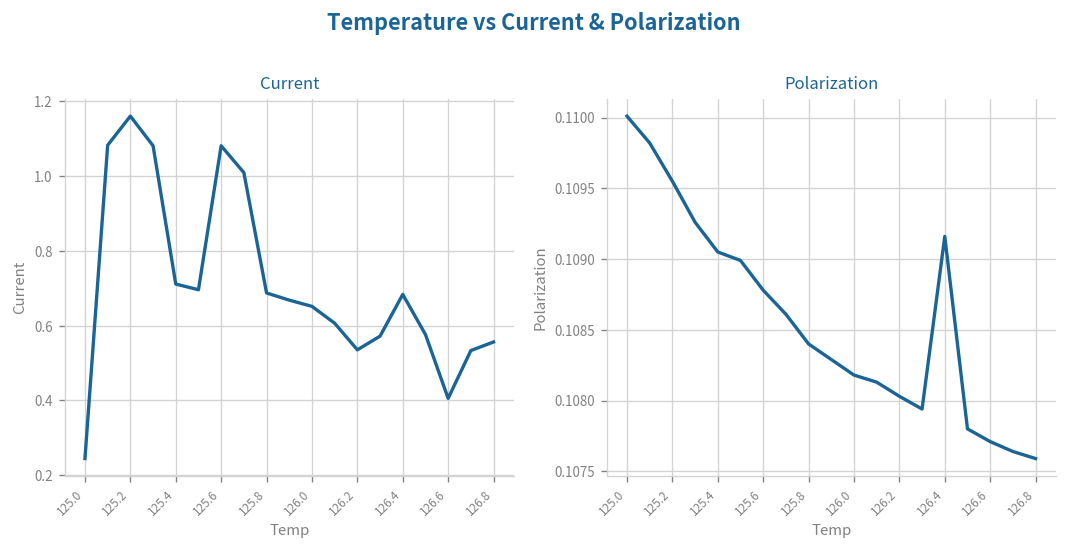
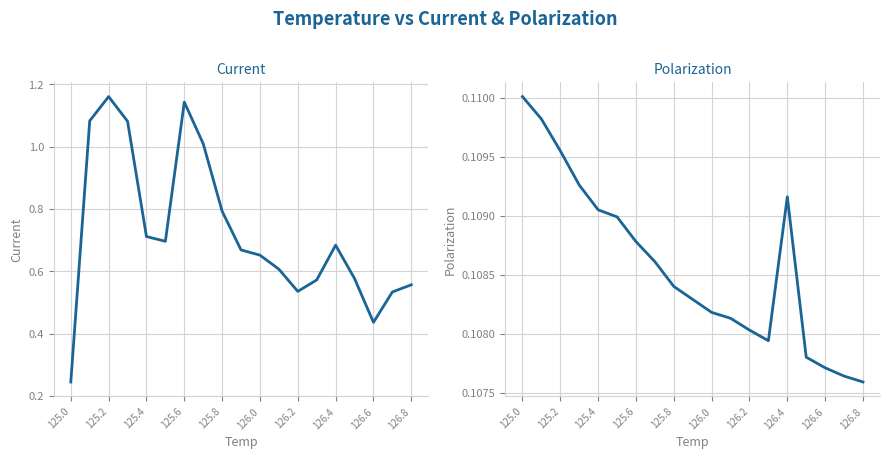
  {
    "Current": {
      "125.0": 0.24,
      "125.2": 1.16,
      "125.4": 0.71,
-     "125.6": 1.08,
-     "125.8": 0.69,
+     "125.6": 1.14,
+     "125.8": 0.79,
      "126.0": 0.65,
      "126.2": 0.54,
      "126.4": 0.68,
-     "126.6": 0.41,
+     "126.6": 0.44,
      "126.8": 0.56
    },
    "Polarization": {
      "125.0": 0.11001,
      "125.2": 0.10955,
      "125.4": 0.10905,
      "125.6": 0.10878,
      "125.8": 0.10840,
      "126.0": 0.10818,
      "126.2": 0.10803,
      "126.4": 0.10916,
      "126.6": 0.10771,
      "126.8": 0.10759
    }
  }
